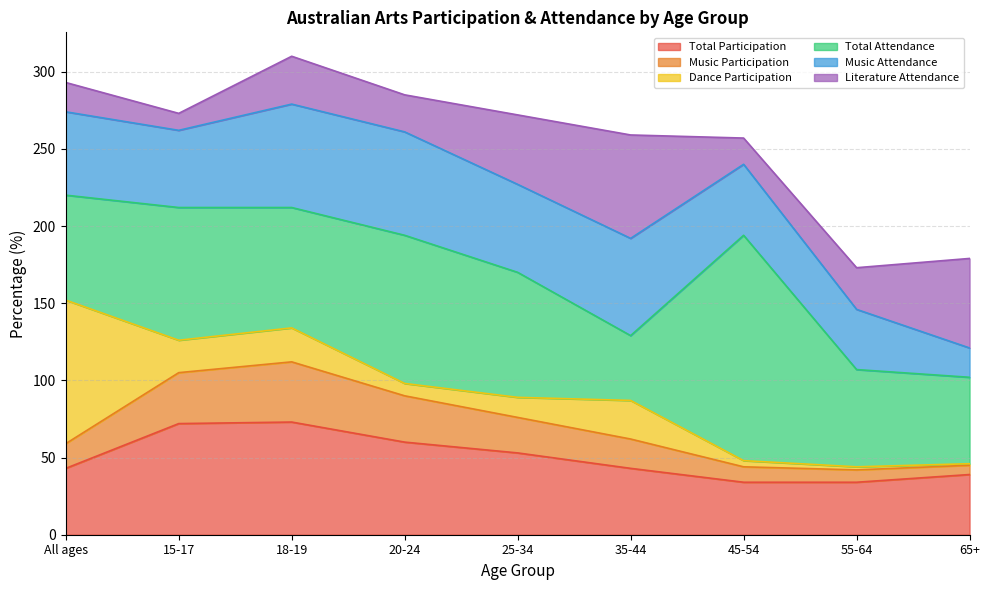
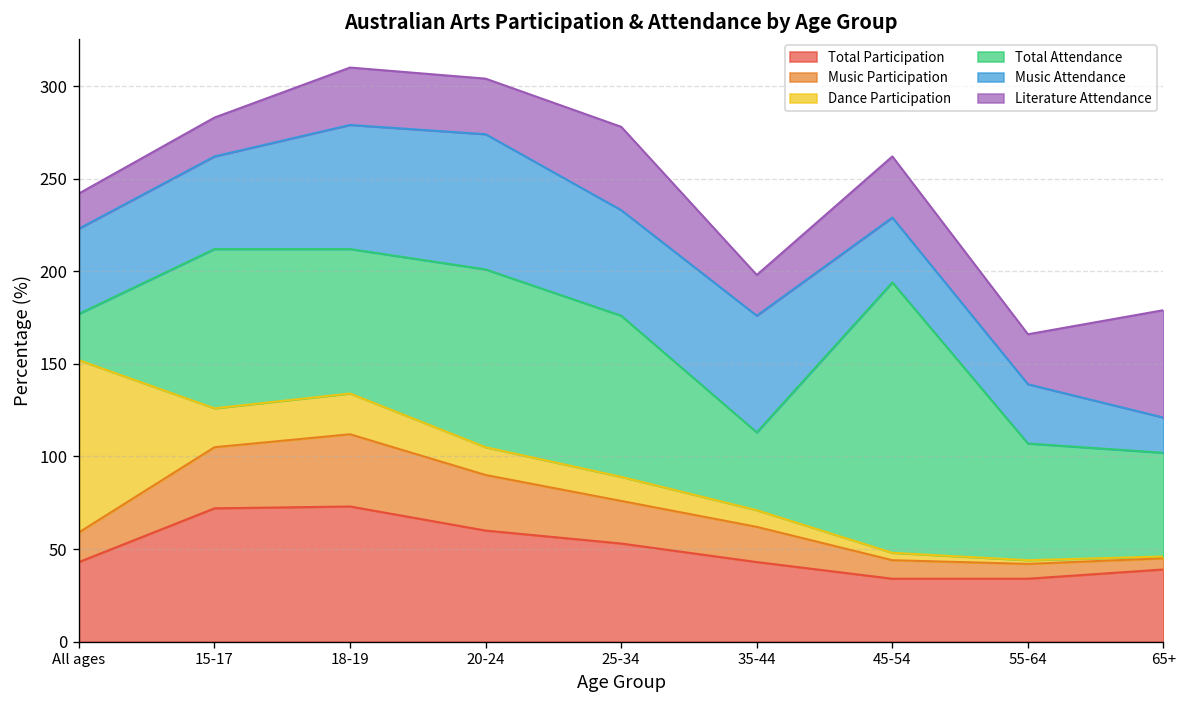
  {
    "Dance Participation": {
      "All ages": 93,
      "15-17": 21,
      "18-19": 22,
-     "20-24": 8,
+     "20-24": 15,
      "25-34": 13,
-     "35-44": 25,
+     "35-44": 9,
      "45-54": 4,
      "55-64": 2
    },
    "Total Attendance": {
-     "All ages": 68,
+     "All ages": 25,
      "15-17": 86,
      "18-19": 78,
      "20-24": 96,
-     "25-34": 81,
+     "25-34": 87,
      "35-44": 42,
      "45-54": 146,
      "55-64": 63,
      "65+": 56
    },
    "Music Attendance": {
-     "All ages": 54,
+     "All ages": 46,
      "15-17": 50,
      "18-19": 67,
-     "20-24": 67,
+     "20-24": 73,
      "25-34": 57,
      "35-44": 63,
-     "45-54": 46,
-     "55-64": 39,
+     "45-54": 35,
+     "55-64": 32,
      "65+": 19
    },
    "Literature Attendance": {
      "All ages": 19,
-     "15-17": 11,
+     "15-17": 21,
      "18-19": 31,
-     "20-24": 24,
+     "20-24": 30,
      "25-34": 45,
-     "35-44": 67,
-     "45-54": 17,
+     "35-44": 22,
+     "45-54": 33,
      "55-64": 27,
      "65+": 58
    }
  }
